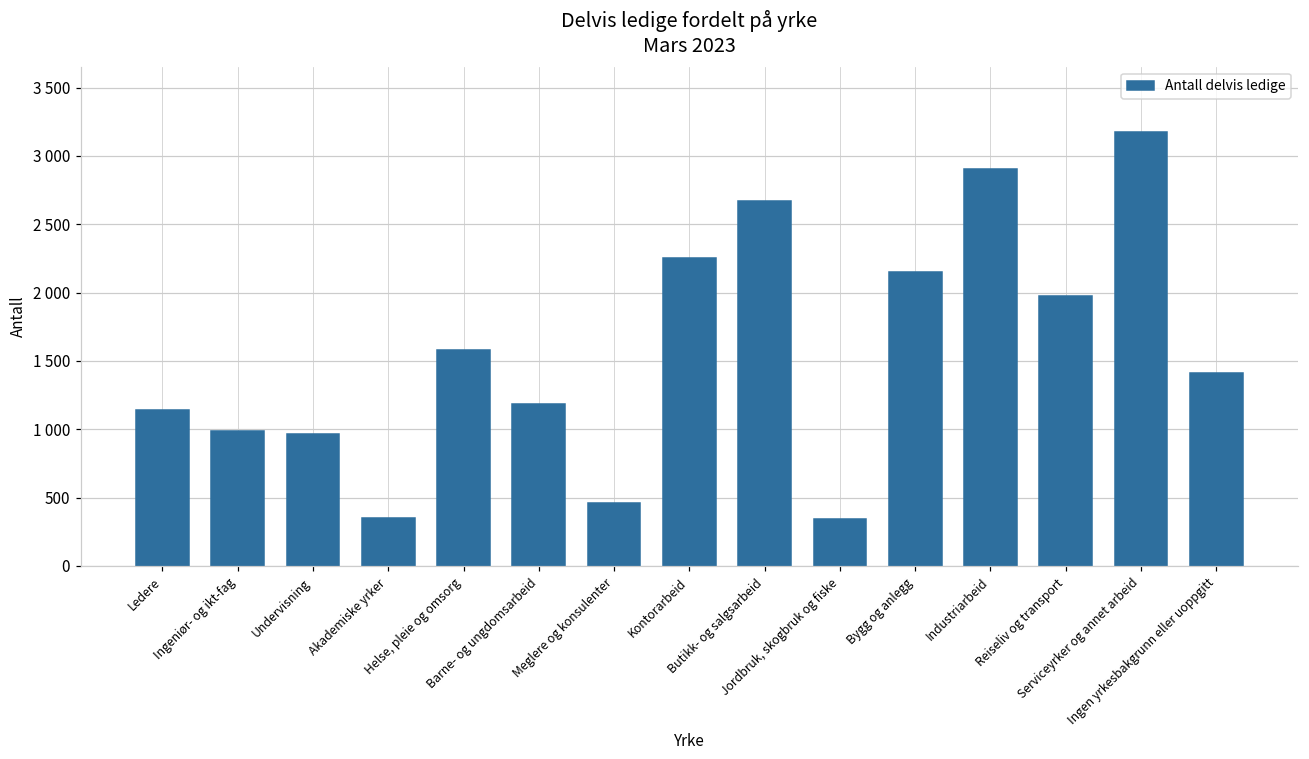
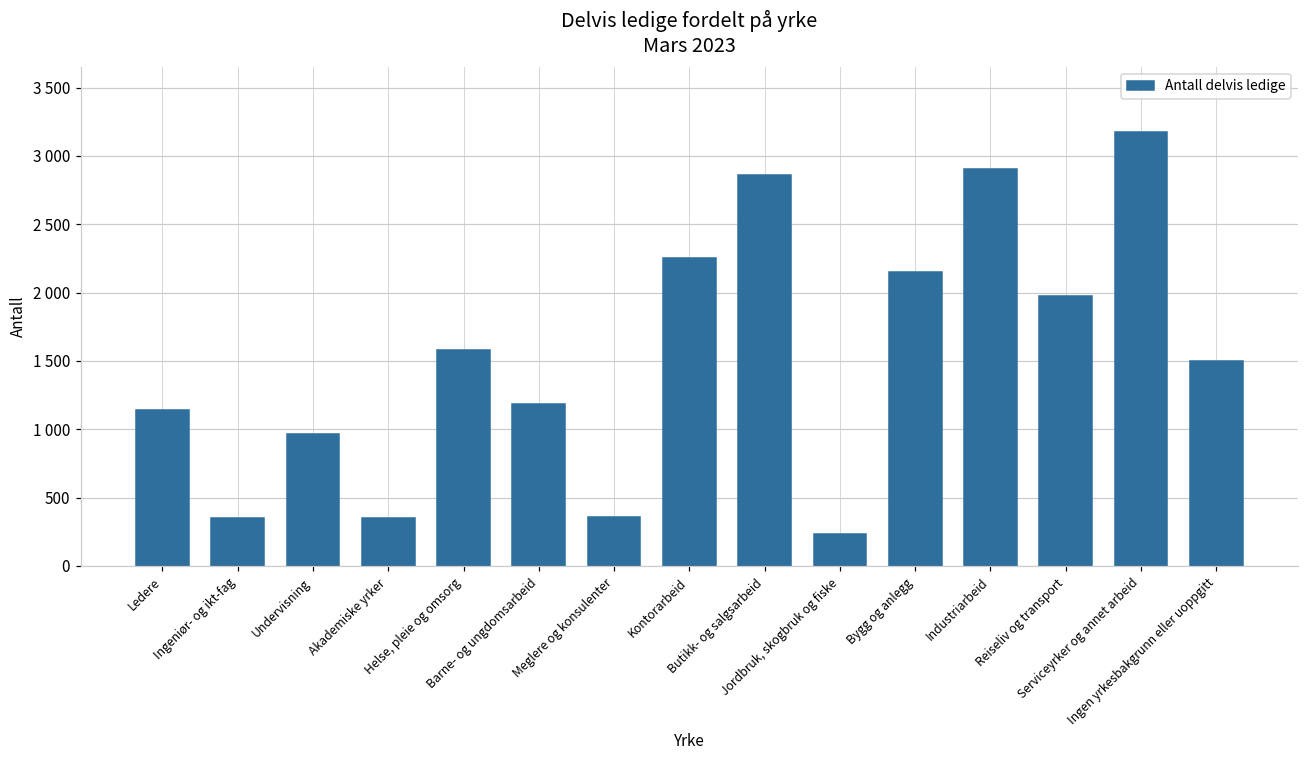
  {
    "Ledere": 1140,
-   "Ingeniør- og ikt-fag": 990,
+   "Ingeniør- og ikt-fag": 350,
    "Undervisning": 960,
    "Akademiske yrker": 350,
    "Helse, pleie og omsorg": 1580,
    "Barne- og ungdomsarbeid": 1190,
-   "Meglere og konsulenter": 460,
+   "Meglere og konsulenter": 360,
    "Kontorarbeid": 2260,
-   "Butikk- og salgsarbeid": 2670,
-   "Jordbruk, skogbruk og fiske": 340,
+   "Butikk- og salgsarbeid": 2860,
+   "Jordbruk, skogbruk og fiske": 240,
    "Bygg og anlegg": 2150,
    "Industriarbeid": 2910,
    "Reiseliv og transport": 1980,
    "Serviceyrker og annet arbeid": 3180,
-   "Ingen yrkesbakgrunn eller uoppgitt": 1410
+   "Ingen yrkesbakgrunn eller uoppgitt": 1500
  }
